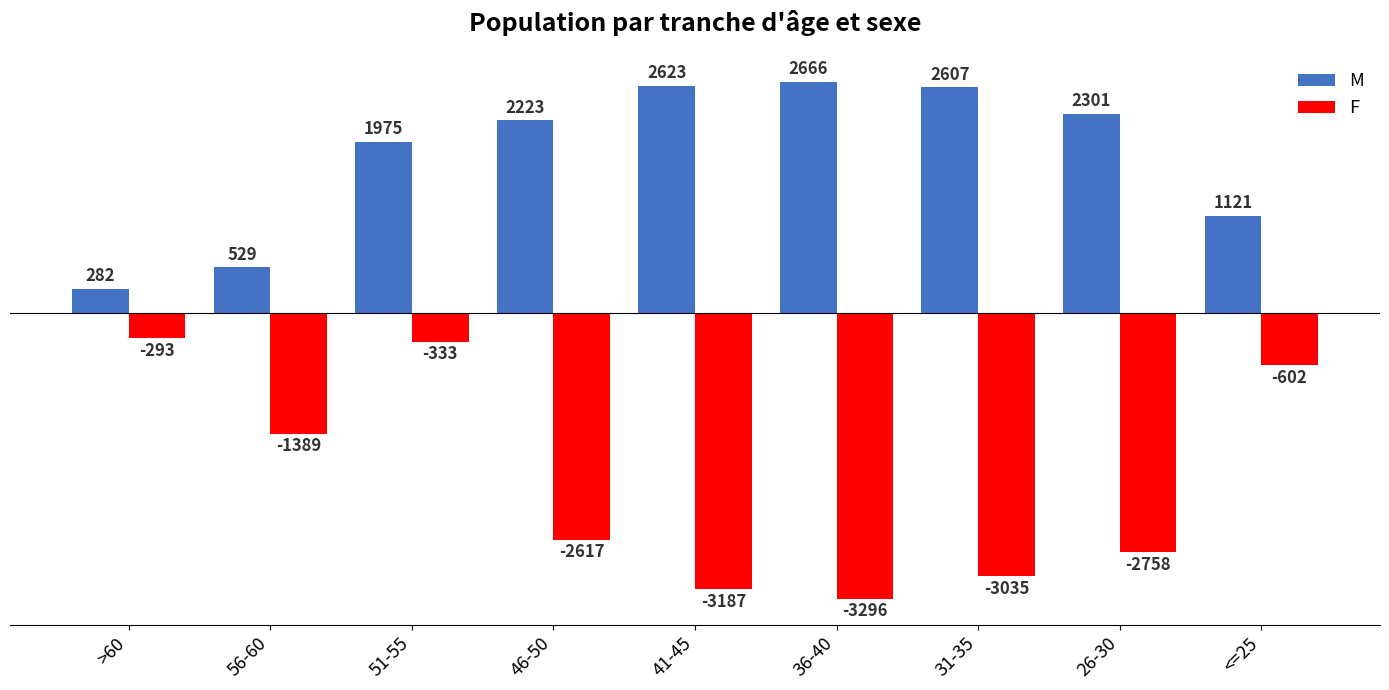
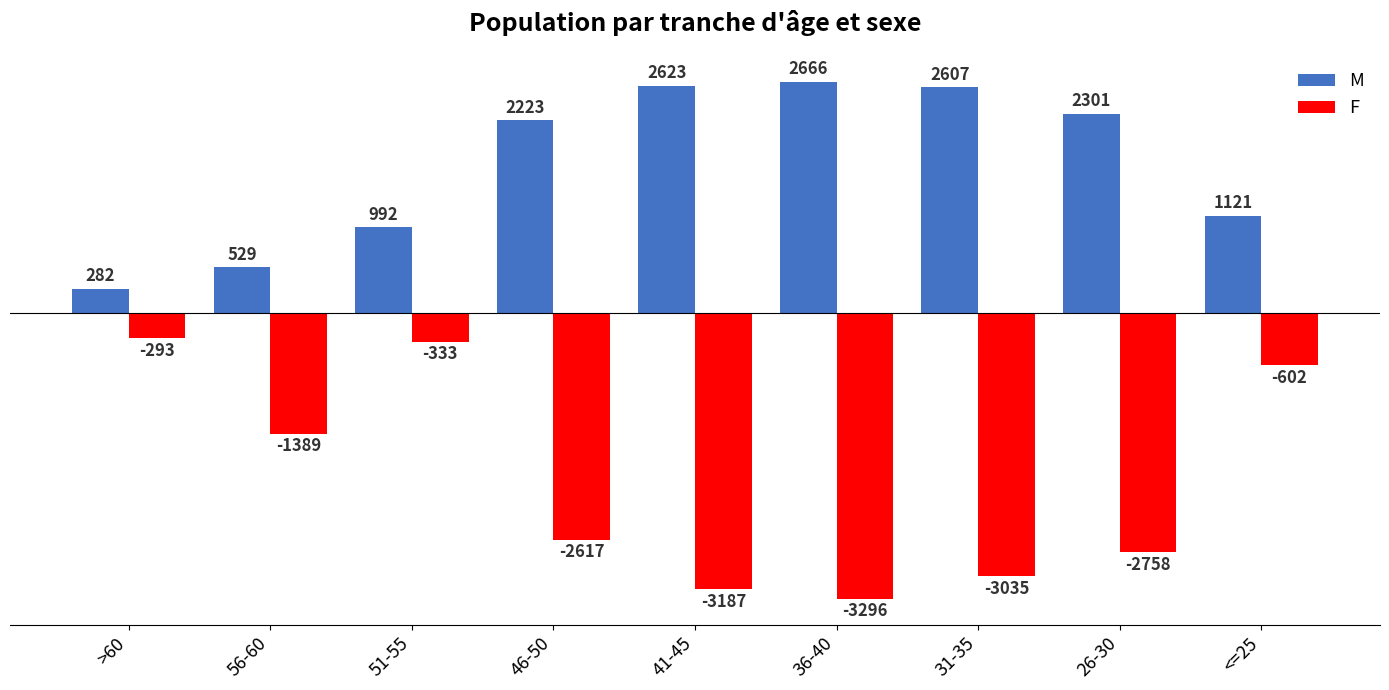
  {
    "M": {
      ">60": 282,
      "56-60": 529,
-     "51-55": 1975,
+     "51-55": 992,
      "46-50": 2223,
      "41-45": 2623,
      "36-40": 2666,
      "31-35": 2607,
      "26-30": 2301,
      "<=25": 1121
    },
    "F": {
      ">60": -293,
      "56-60": -1389,
      "51-55": -333,
      "46-50": -2617,
      "41-45": -3187,
      "36-40": -3296,
      "31-35": -3035,
      "26-30": -2758,
      "<=25": -602
    }
  }
